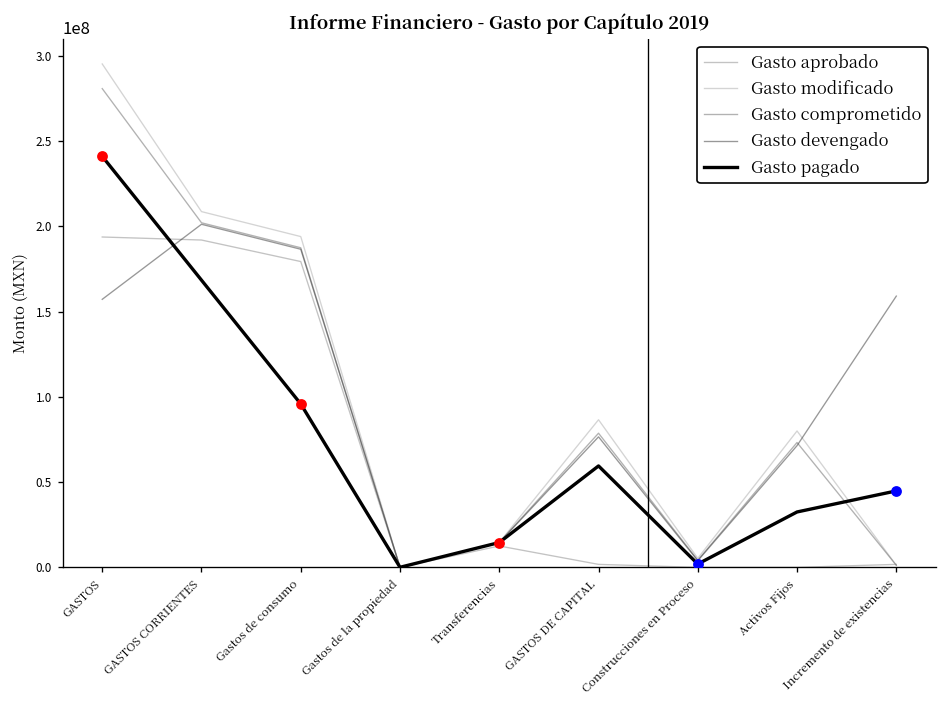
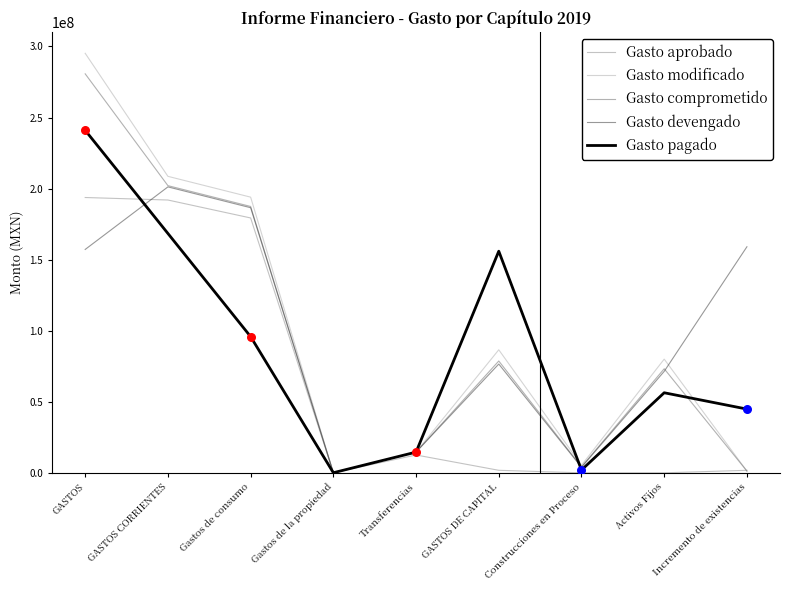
  {
    "Gasto devengado": {
      "GASTOS": 157000000,
      "GASTOS DE CAPITAL": 77000000,
      "Activos Fijos": 71000000,
      "Incremento de existencias": 159000000
    },
    "Gasto pagado": {
      "GASTOS CORRIENTES": 168000000,
-     "GASTOS DE CAPITAL": 59000000,
-     "Activos Fijos": 32000000
+     "GASTOS DE CAPITAL": 156000000,
+     "Activos Fijos": 56000000
    }
  }
